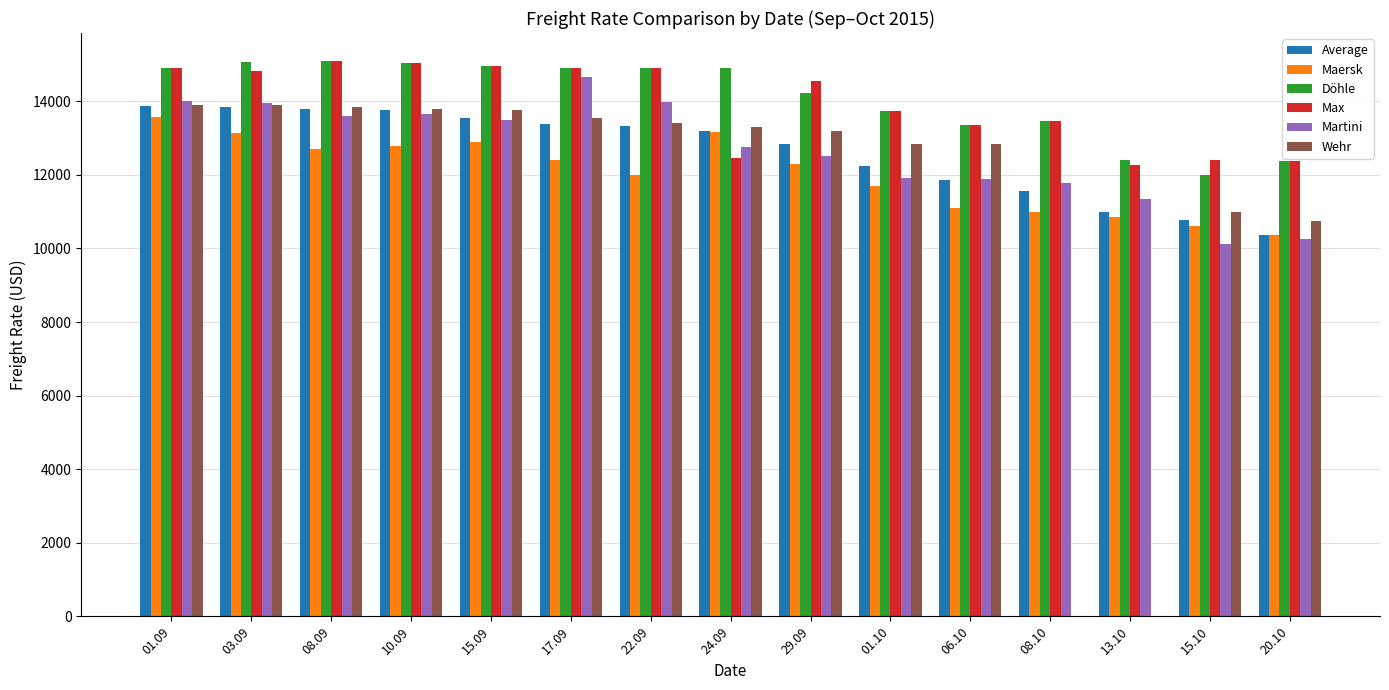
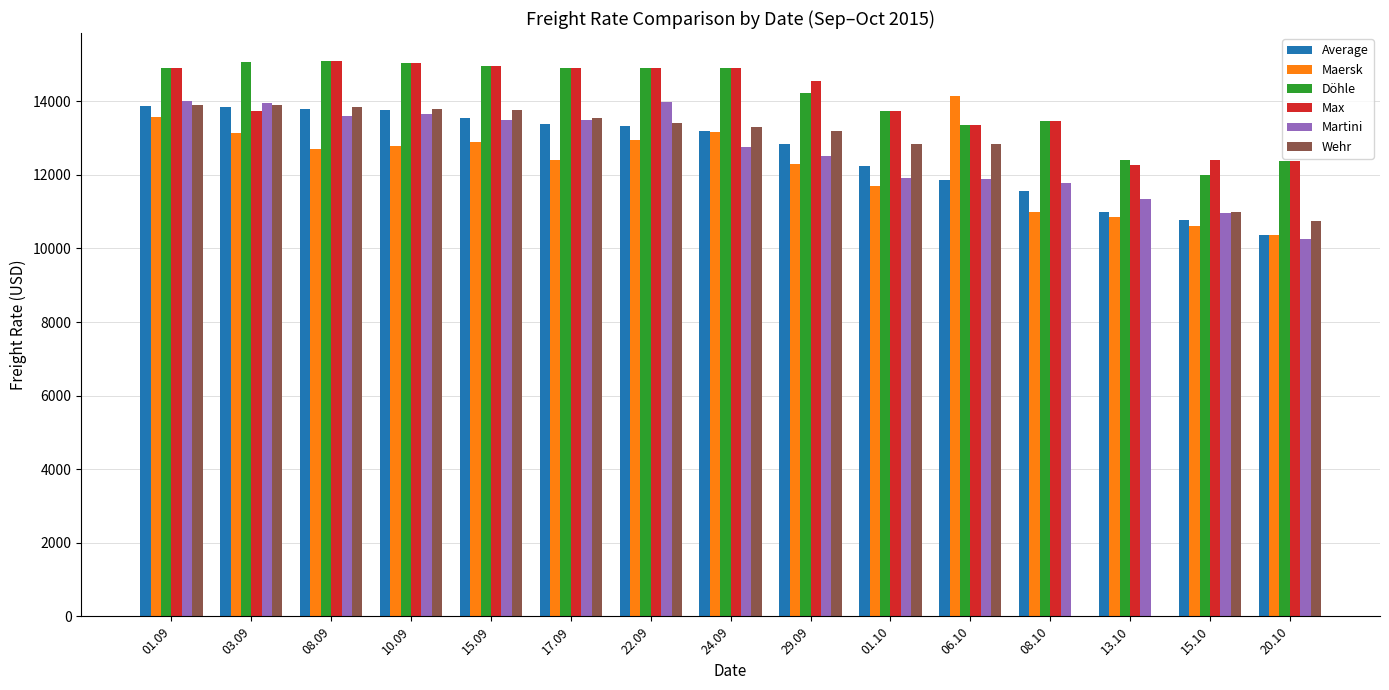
  {
    "Average": {
      "01.09": 13900,
      "03.09": 13800,
      "08.09": 13800,
      "10.09": 13800,
      "15.09": 13500,
      "17.09": 13400,
      "22.09": 13300,
      "24.09": 13200,
      "29.09": 12800,
      "01.10": 12200,
      "06.10": 11900,
      "08.10": 11600,
      "13.10": 11000,
      "15.10": 10800,
      "20.10": 10400
    },
    "Maersk": {
      "01.09": 13600,
      "03.09": 13100,
      "08.09": 12700,
      "10.09": 12800,
      "15.09": 12900,
      "17.09": 12400,
-     "22.09": 12000,
+     "22.09": 12900,
      "24.09": 13200,
      "29.09": 12300,
      "01.10": 11700,
-     "06.10": 11100,
+     "06.10": 14100,
      "08.10": 11000,
      "13.10": 10900,
      "15.10": 10600,
      "20.10": 10400
    },
    "Döhle": {
      "01.09": 14900,
      "03.09": 15100,
      "08.09": 15100,
      "10.09": 15000,
      "15.09": 15000,
      "17.09": 14900,
      "22.09": 14900,
      "24.09": 14900,
      "29.09": 14200,
      "01.10": 13700,
      "06.10": 13400,
      "08.10": 13500,
      "13.10": 12400,
      "15.10": 12000,
      "20.10": 12400
    },
    "Max": {
      "01.09": 14900,
-     "03.09": 14800,
+     "03.09": 13700,
      "08.09": 15100,
      "10.09": 15000,
      "15.09": 15000,
      "17.09": 14900,
      "22.09": 14900,
-     "24.09": 12400,
+     "24.09": 14900,
      "29.09": 14600,
      "01.10": 13700,
      "06.10": 13400,
      "08.10": 13500,
      "13.10": 12300,
      "15.10": 12400,
      "20.10": 12400
    },
    "Martini": {
      "01.09": 14000,
      "03.09": 14000,
      "08.09": 13600,
      "10.09": 13700,
      "15.09": 13500,
-     "17.09": 14700,
+     "17.09": 13500,
      "22.09": 14000,
      "24.09": 12800,
      "29.09": 12500,
      "01.10": 11900,
      "06.10": 11900,
      "08.10": 11800,
      "13.10": 11400,
-     "15.10": 10100,
+     "15.10": 11000,
      "20.10": 10300
    }
  }
